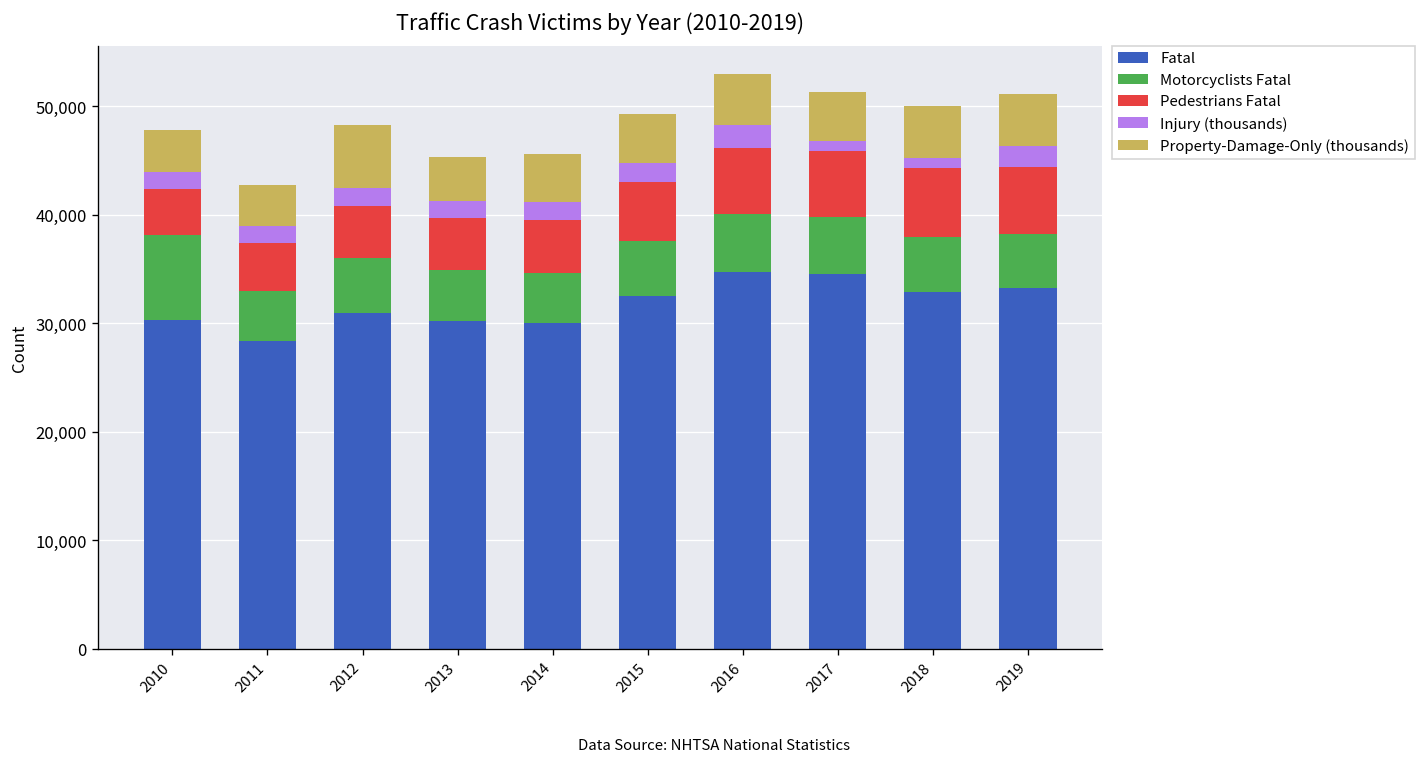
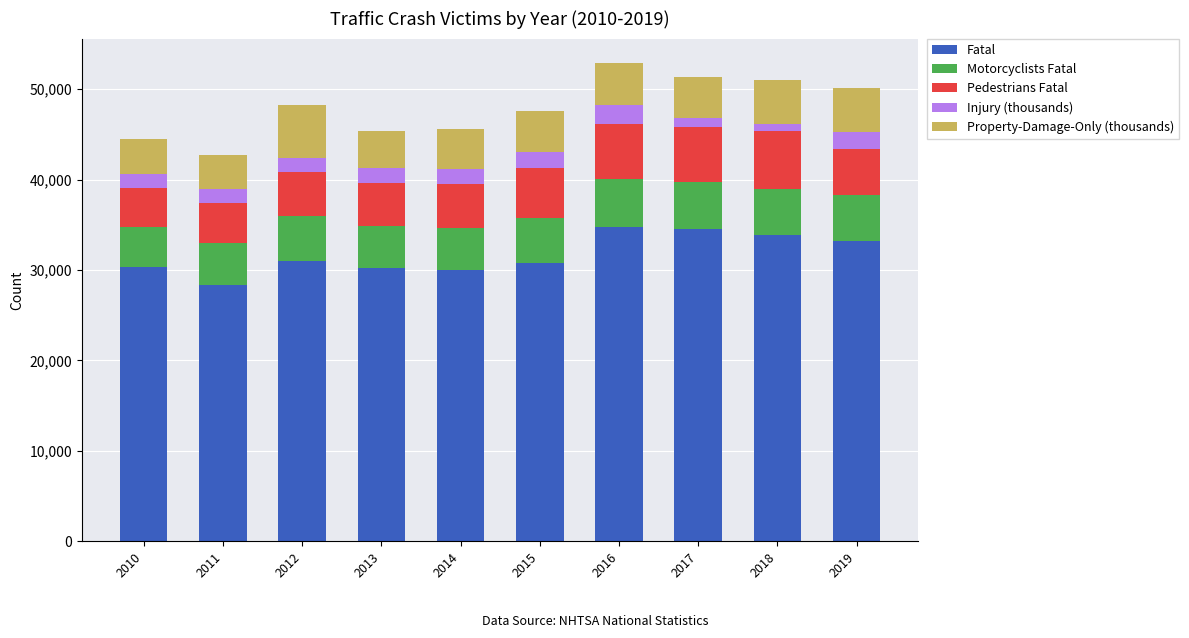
  {
    "Fatal": {
      "2010": "30,000",
      "2011": "28,000",
      "2012": "31,000",
      "2013": "30,000",
      "2014": "30,000",
-     "2015": "33,000",
+     "2015": "31,000",
      "2016": "35,000",
      "2017": "35,000",
-     "2018": "33,000",
+     "2018": "34,000",
      "2019": "33,000"
    },
    "Motorcyclists Fatal": {
-     "2010": "8,000",
+     "2010": "5,000",
      "2011": "5,000",
      "2012": "5,000",
      "2013": "5,000",
      "2014": "5,000",
      "2015": "5,000",
      "2016": "5,000",
      "2017": "5,000",
      "2018": "5,000",
      "2019": "5,000"
    },
    "Pedestrians Fatal": {
      "2010": "4,000",
      "2011": "4,000",
      "2012": "5,000",
      "2013": "5,000",
      "2014": "5,000",
      "2015": "5,000",
      "2016": "6,000",
      "2017": "6,000",
      "2018": "6,000",
-     "2019": "6,000"
+     "2019": "5,000"
    },
    "Injury (thousands)": {
      "2010": "2,000",
      "2011": "2,000",
      "2012": "2,000",
      "2013": "2,000",
      "2014": "2,000",
      "2015": "2,000",
      "2016": "2,000",
      "2017": "1,000",
      "2018": "1,000",
      "2019": "2,000"
    },
    "Property-Damage-Only (thousands)": {
      "2010": "4,000",
      "2011": "4,000",
      "2012": "6,000",
      "2013": "4,000",
      "2014": "4,000",
      "2015": "5,000",
      "2016": "5,000",
      "2017": "5,000",
      "2018": "5,000",
      "2019": "5,000"
    }
  }
